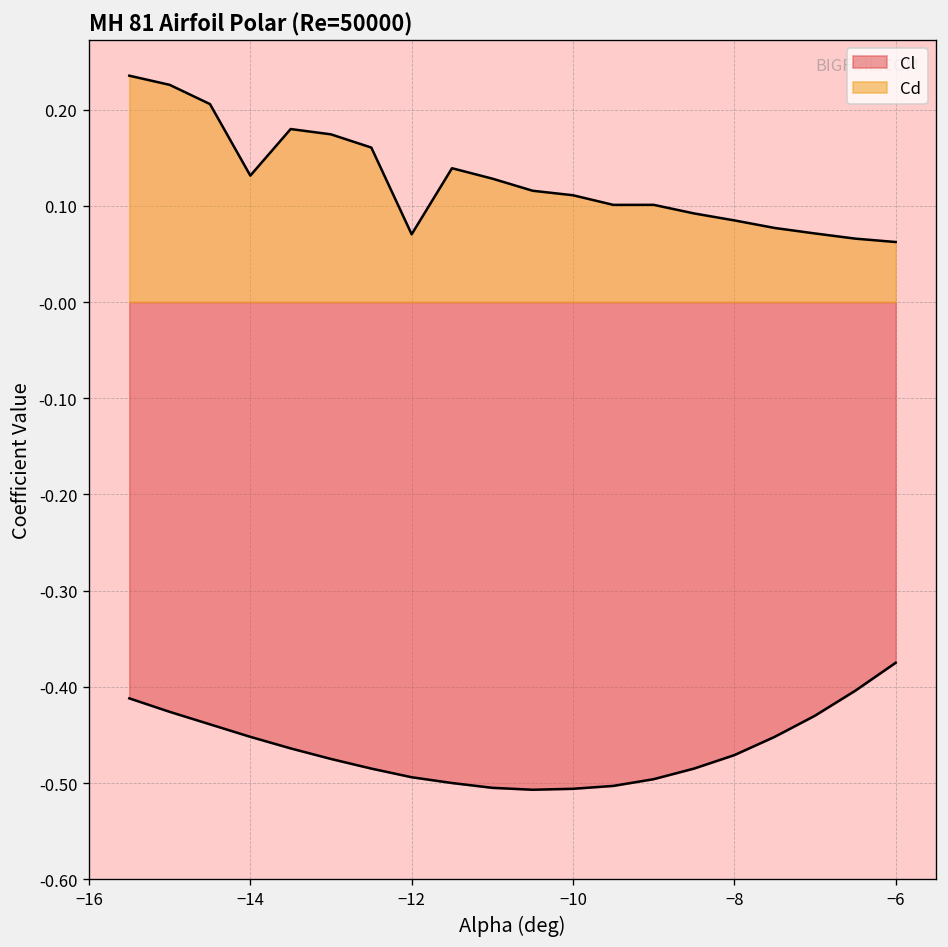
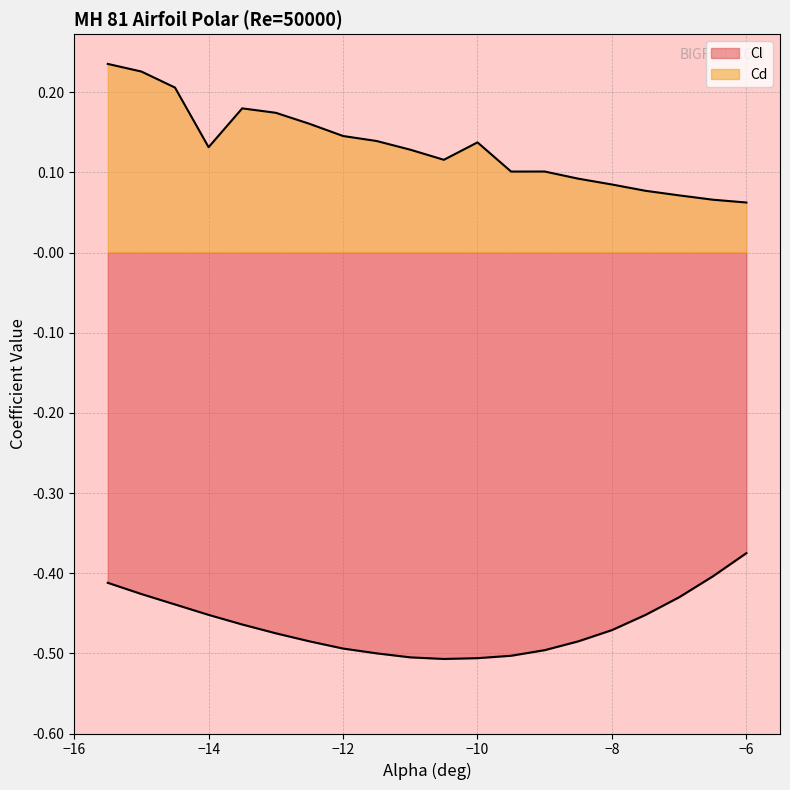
  {
    "Cd": {
      "−14": 0.13,
-     "−12": 0.07,
-     "−10": 0.11,
+     "−12": 0.15,
+     "−10": 0.14,
      "−8": 0.08,
      "−6": 0.06
    }
  }
